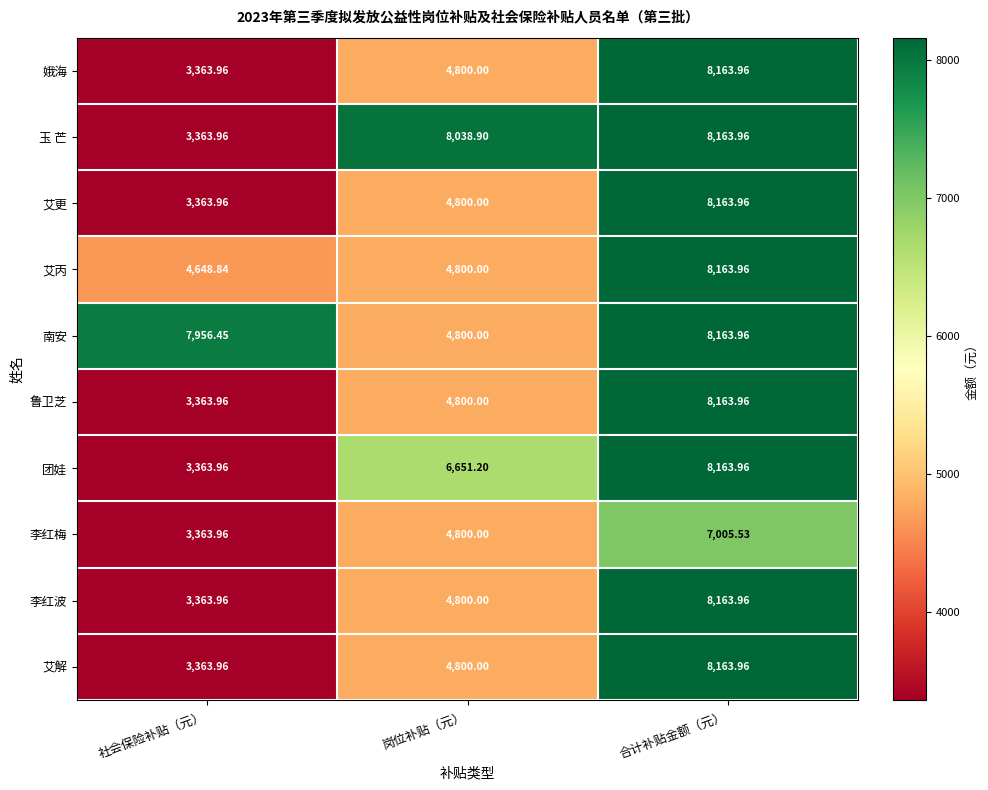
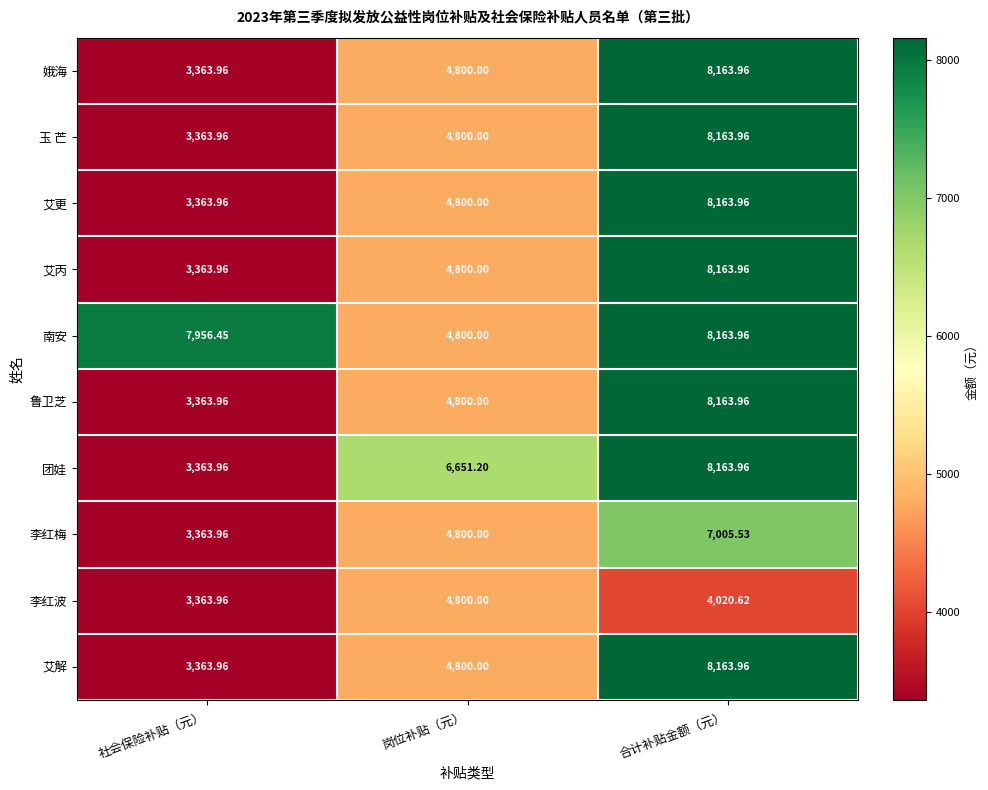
  {
    "娥海": {
      "社会保险补贴（元）": "3,363.96",
      "岗位补贴（元）": "4,800.00",
      "合计补贴金额（元）": "8,163.96"
    },
    "玉 芒": {
      "社会保险补贴（元）": "3,363.96",
-     "岗位补贴（元）": "8,038.90",
+     "岗位补贴（元）": "4,800.00",
      "合计补贴金额（元）": "8,163.96"
    },
    "艾更": {
      "社会保险补贴（元）": "3,363.96",
      "岗位补贴（元）": "4,800.00",
      "合计补贴金额（元）": "8,163.96"
    },
    "艾丙": {
-     "社会保险补贴（元）": "4,648.84",
+     "社会保险补贴（元）": "3,363.96",
      "岗位补贴（元）": "4,800.00",
      "合计补贴金额（元）": "8,163.96"
    },
    "南安": {
      "社会保险补贴（元）": "7,956.45",
      "岗位补贴（元）": "4,800.00",
      "合计补贴金额（元）": "8,163.96"
    },
    "鲁卫芝": {
      "社会保险补贴（元）": "3,363.96",
      "岗位补贴（元）": "4,800.00",
      "合计补贴金额（元）": "8,163.96"
    },
    "团娃": {
      "社会保险补贴（元）": "3,363.96",
      "岗位补贴（元）": "6,651.20",
      "合计补贴金额（元）": "8,163.96"
    },
    "李红梅": {
      "社会保险补贴（元）": "3,363.96",
      "岗位补贴（元）": "4,800.00",
      "合计补贴金额（元）": "7,005.53"
    },
    "李红波": {
      "社会保险补贴（元）": "3,363.96",
      "岗位补贴（元）": "4,800.00",
-     "合计补贴金额（元）": "8,163.96"
+     "合计补贴金额（元）": "4,020.62"
    },
    "艾解": {
      "社会保险补贴（元）": "3,363.96",
      "岗位补贴（元）": "4,800.00",
      "合计补贴金额（元）": "8,163.96"
    }
  }
